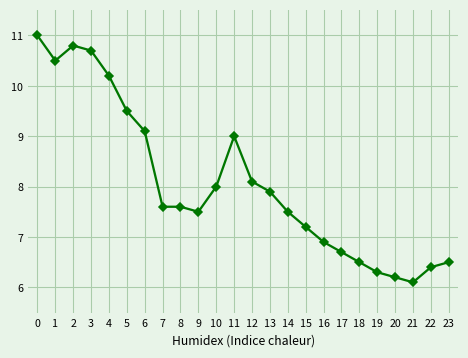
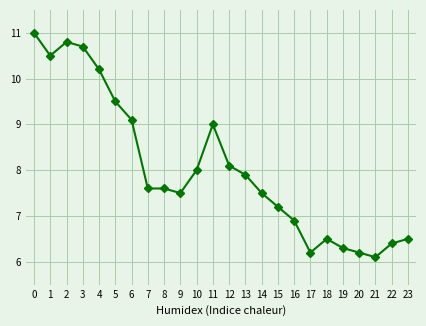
  {
    "0": 11.0,
    "1": 10.5,
    "2": 10.8,
    "3": 10.7,
    "4": 10.2,
    "5": 9.5,
    "6": 9.1,
    "7": 7.6,
    "8": 7.6,
    "9": 7.5,
    "10": 8.0,
    "11": 9.0,
    "12": 8.1,
    "13": 7.9,
    "14": 7.5,
    "15": 7.2,
    "16": 6.9,
-   "17": 6.7,
+   "17": 6.2,
    "18": 6.5,
    "19": 6.3,
    "20": 6.2,
    "21": 6.1,
    "22": 6.4,
    "23": 6.5
  }
